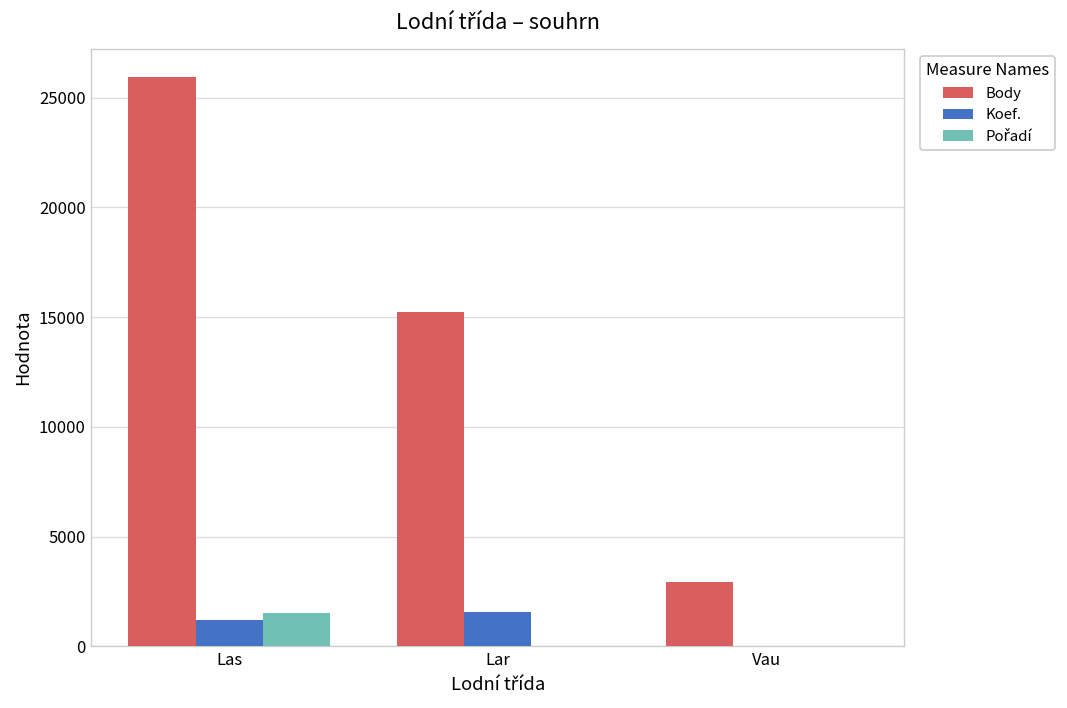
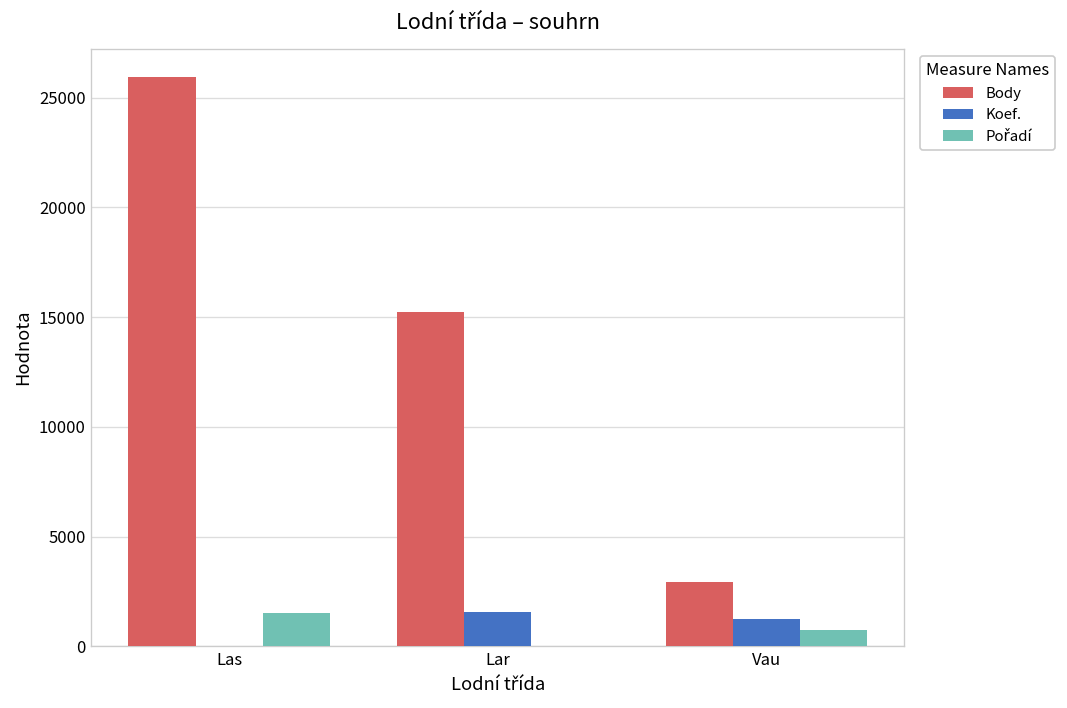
  {
    "Body": {
      "Las": 25900,
      "Lar": 15200,
      "Vau": 2900
    },
    "Koef.": {
-     "Las": 1200,
+     "Las": 0,
      "Lar": 1600,
-     "Vau": 0
+     "Vau": 1300
    },
    "Pořadí": {
      "Las": 1500,
-     "Vau": 0
+     "Vau": 800
    }
  }
